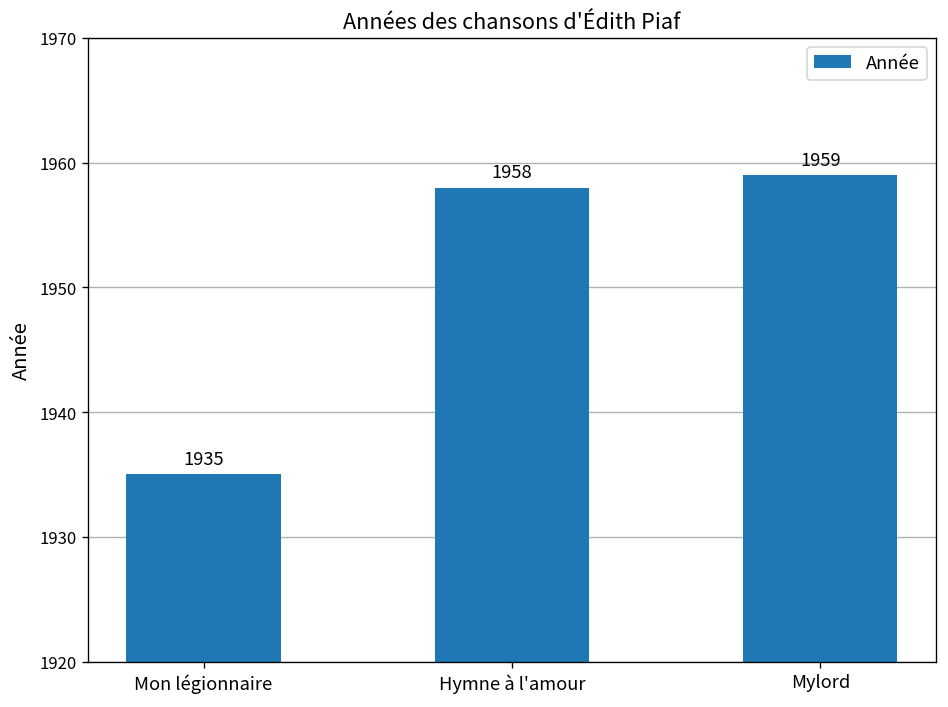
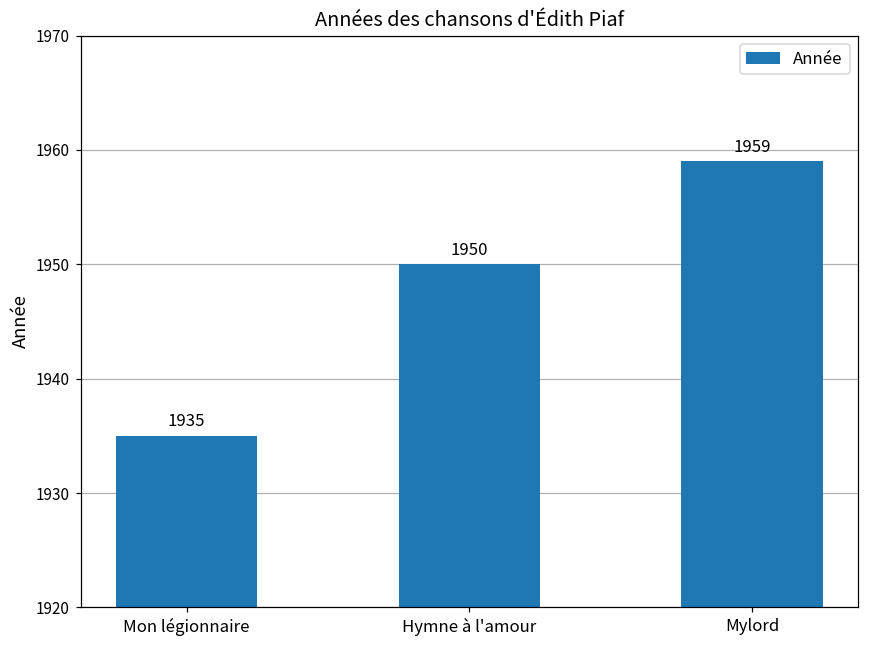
  {
    "Mon légionnaire": 1935,
-   "Hymne à l'amour": 1958,
+   "Hymne à l'amour": 1950,
    "Mylord": 1959
  }
